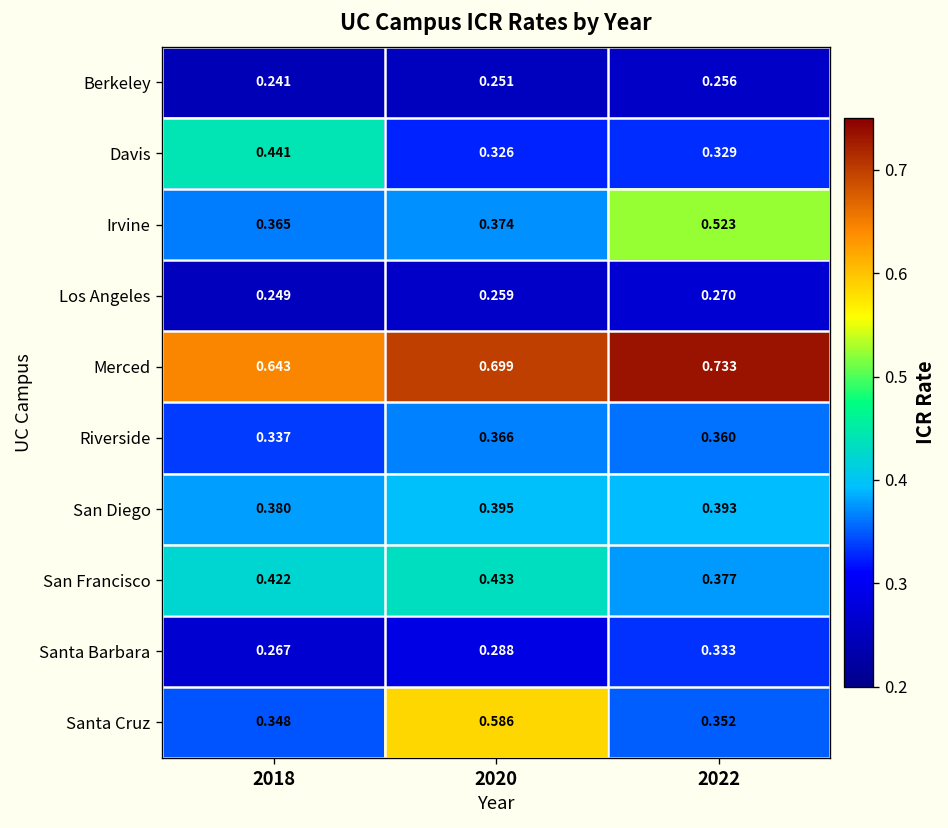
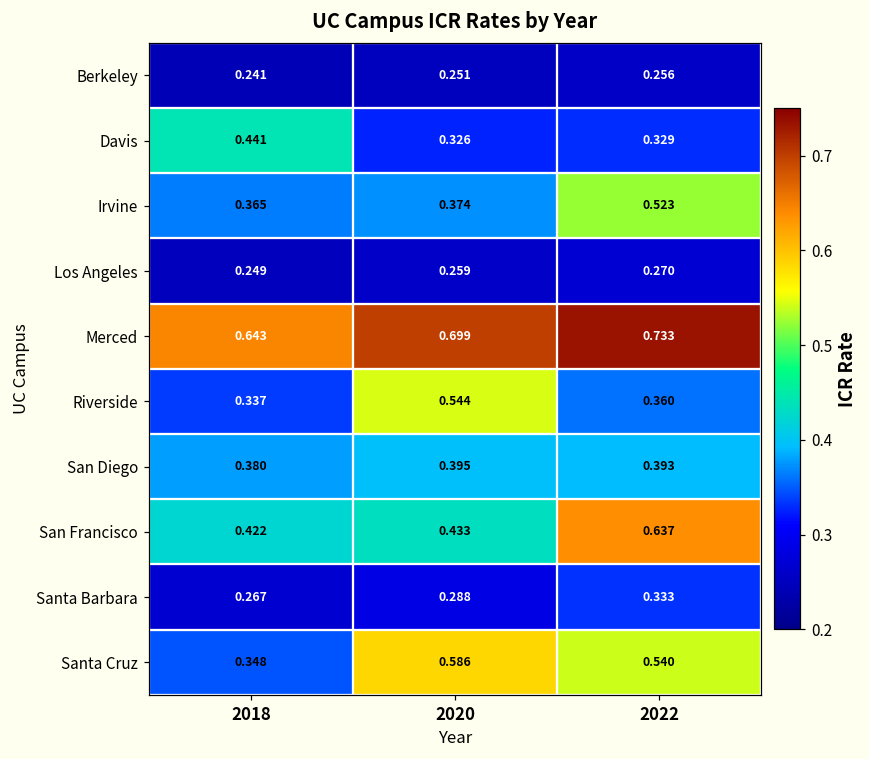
  {
    "Berkeley": {
      "2018": 0.241,
      "2020": 0.251,
      "2022": 0.256
    },
    "Davis": {
      "2018": 0.441,
      "2020": 0.326,
      "2022": 0.329
    },
    "Irvine": {
      "2018": 0.365,
      "2020": 0.374,
      "2022": 0.523
    },
    "Los Angeles": {
      "2018": 0.249,
      "2020": 0.259,
      "2022": 0.270
    },
    "Merced": {
      "2018": 0.643,
      "2020": 0.699,
      "2022": 0.733
    },
    "Riverside": {
      "2018": 0.337,
-     "2020": 0.366,
+     "2020": 0.544,
      "2022": 0.360
    },
    "San Diego": {
      "2018": 0.380,
      "2020": 0.395,
      "2022": 0.393
    },
    "San Francisco": {
      "2018": 0.422,
      "2020": 0.433,
-     "2022": 0.377
+     "2022": 0.637
    },
    "Santa Barbara": {
      "2018": 0.267,
      "2020": 0.288,
      "2022": 0.333
    },
    "Santa Cruz": {
      "2018": 0.348,
      "2020": 0.586,
-     "2022": 0.352
+     "2022": 0.540
    }
  }
